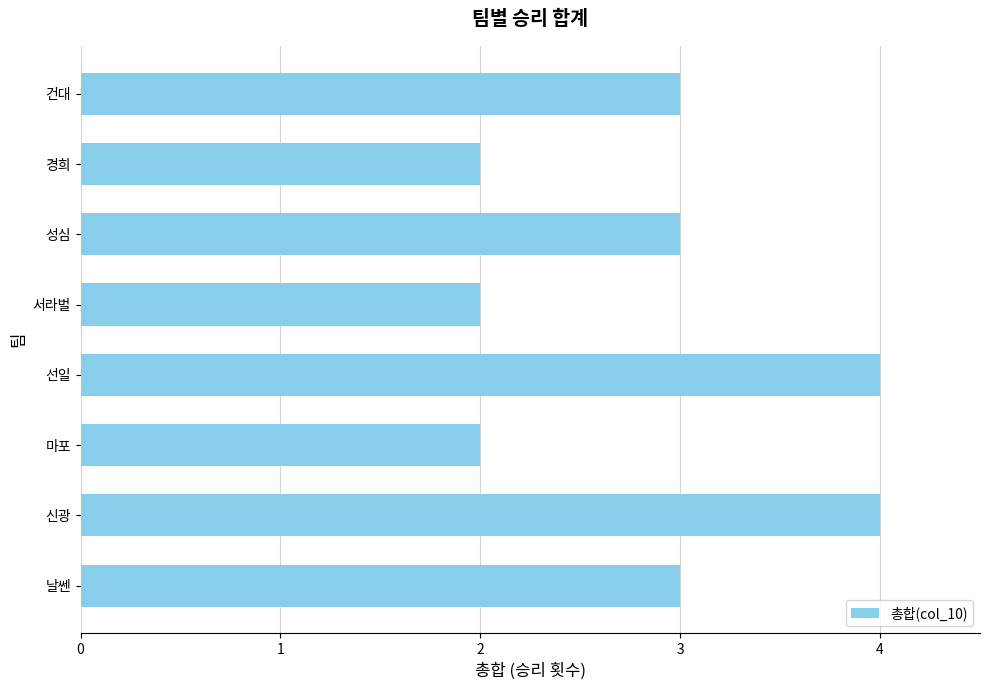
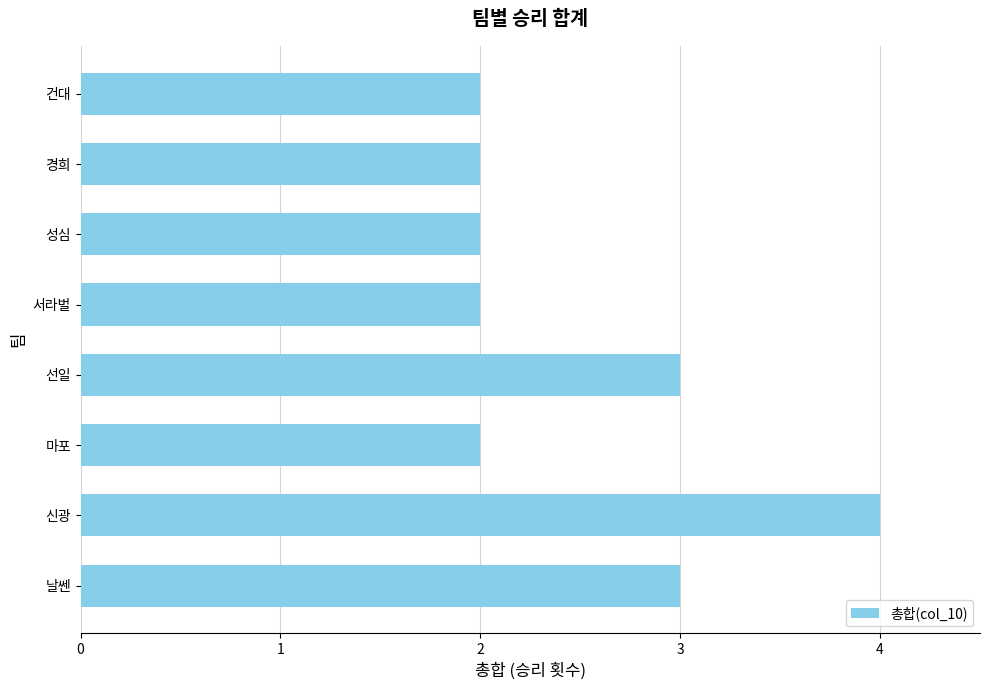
  {
-   "건대": 3,
+   "건대": 2,
    "경희": 2,
-   "성심": 3,
+   "성심": 2,
    "서라벌": 2,
-   "선일": 4,
+   "선일": 3,
    "마포": 2,
    "신광": 4,
    "날쎈": 3
  }
